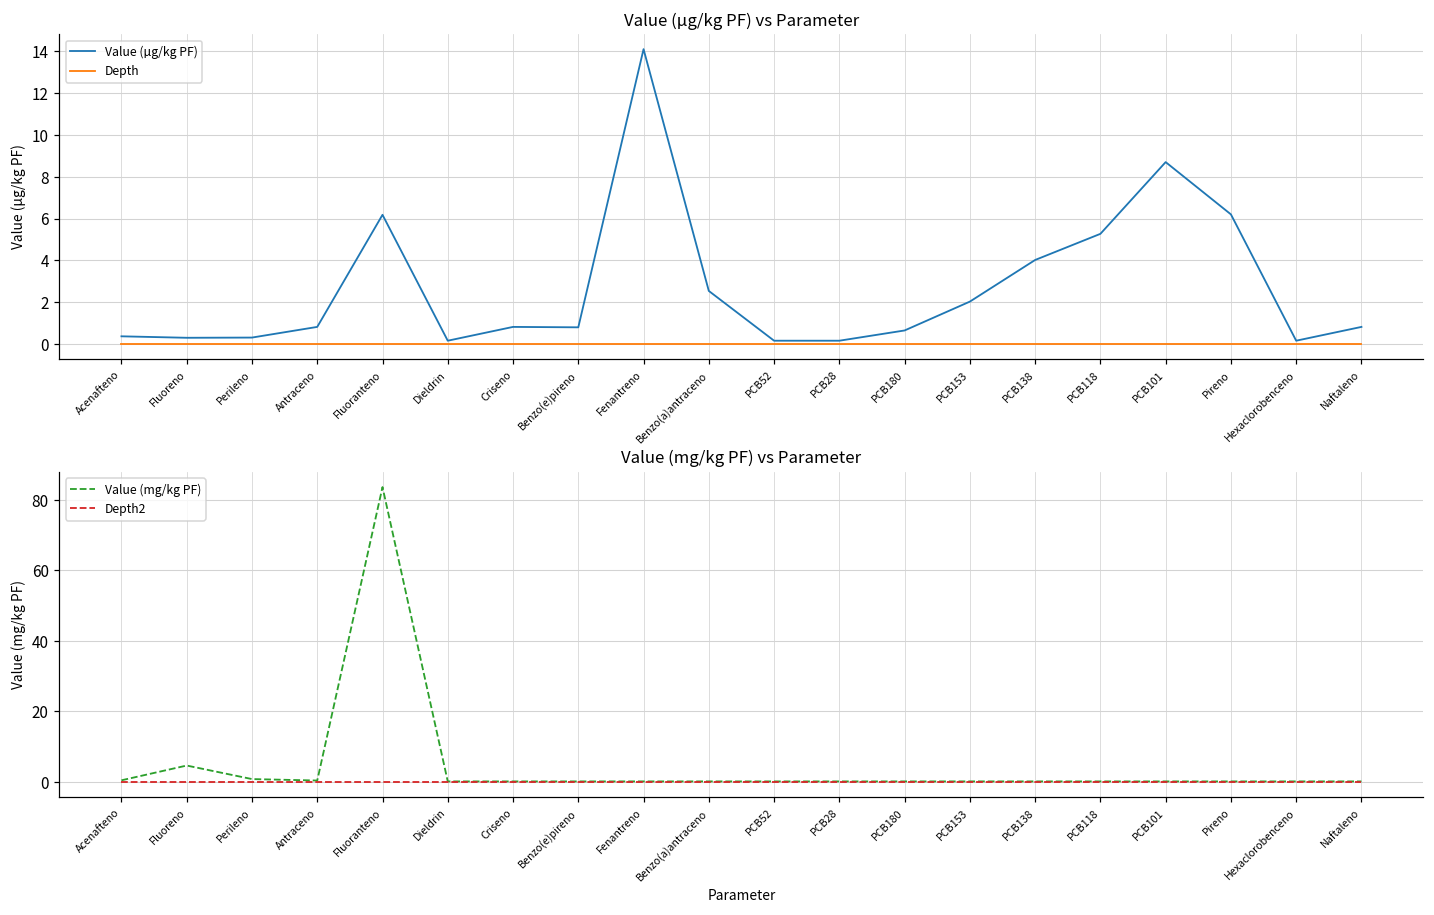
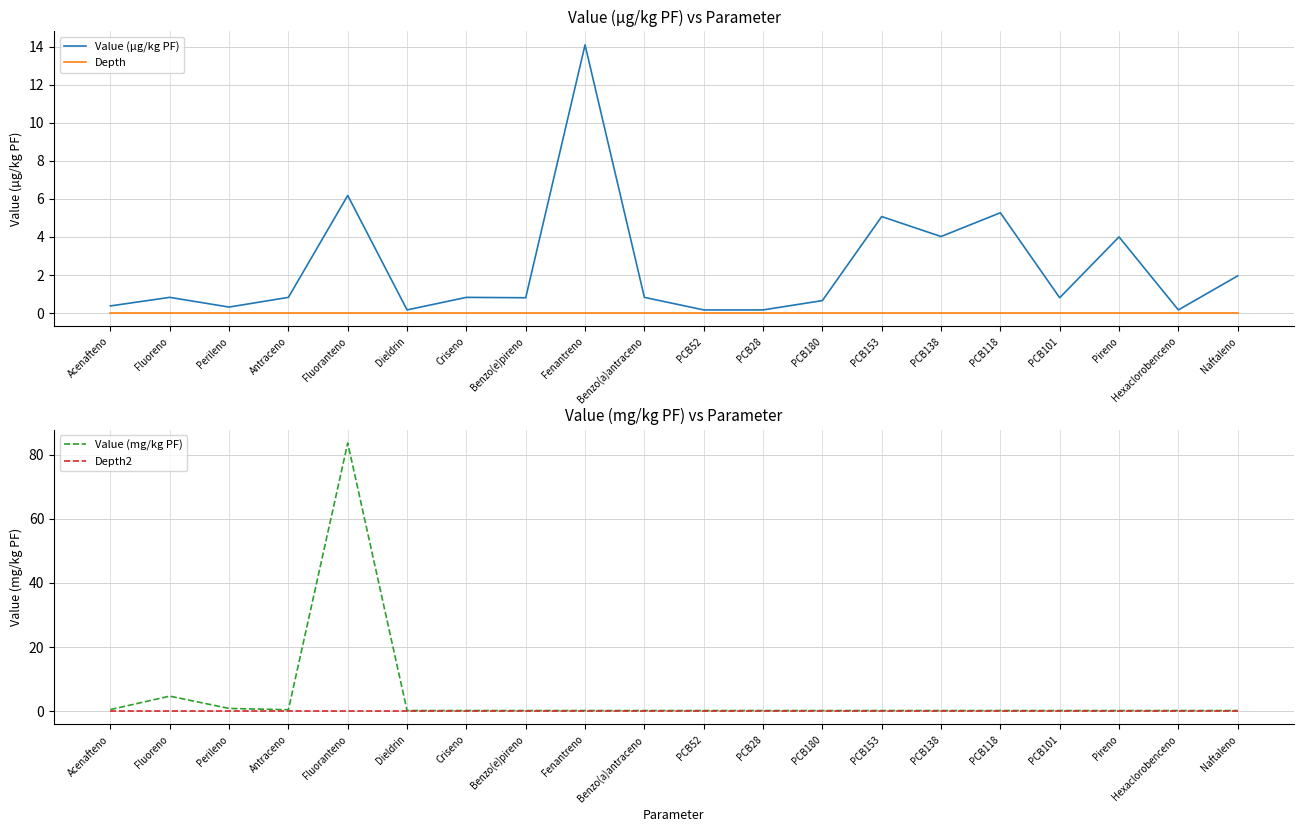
  {
    "Value (µg/kg PF) vs Parameter": {
      "Value (µg/kg PF)": {
        "Acenafteno": 0.4,
-       "Fluoreno": 0.3,
+       "Fluoreno": 0.8,
        "Perileno": 0.3,
        "Antraceno": 0.8,
        "Fluoranteno": 6.2,
        "Dieldrin": 0.2,
        "Criseno": 0.8,
        "Benzo(e)pireno": 0.8,
        "Fenantreno": 14.1,
-       "Benzo(a)antraceno": 2.5,
+       "Benzo(a)antraceno": 0.8,
        "PCB52": 0.2,
        "PCB28": 0.2,
        "PCB180": 0.7,
-       "PCB153": 2.0,
+       "PCB153": 5.1,
        "PCB138": 4.0,
        "PCB118": 5.3,
-       "PCB101": 8.7,
-       "Pireno": 6.2,
+       "PCB101": 0.8,
+       "Pireno": 4.0,
        "Hexaclorobenceno": 0.2,
-       "Naftaleno": 0.8
+       "Naftaleno": 2.0
      },
      "Depth": {
        "Acenafteno": 0.0,
        "Fluoreno": 0.0,
        "Perileno": 0.0,
        "Antraceno": 0.0,
        "Fluoranteno": 0.0,
        "Dieldrin": 0.0,
        "Criseno": 0.0,
        "Benzo(e)pireno": 0.0,
        "Fenantreno": 0.0,
        "Benzo(a)antraceno": 0.0,
        "PCB52": 0.0,
        "PCB28": 0.0,
        "PCB180": 0.0,
        "PCB153": 0.0,
        "PCB138": 0.0,
        "PCB118": 0.0,
        "PCB101": 0.0,
        "Pireno": 0.0,
        "Hexaclorobenceno": 0.0,
        "Naftaleno": 0.0
      }
    },
    "Value (mg/kg PF) vs Parameter": {
      "Value (mg/kg PF)": {
        "Fluoreno": 5,
        "Perileno": 1,
        "Fluoranteno": 84
      },
      "Depth2": {
        "Fluoreno": 0,
        "Perileno": 0,
        "Fluoranteno": 0
      }
    }
  }
